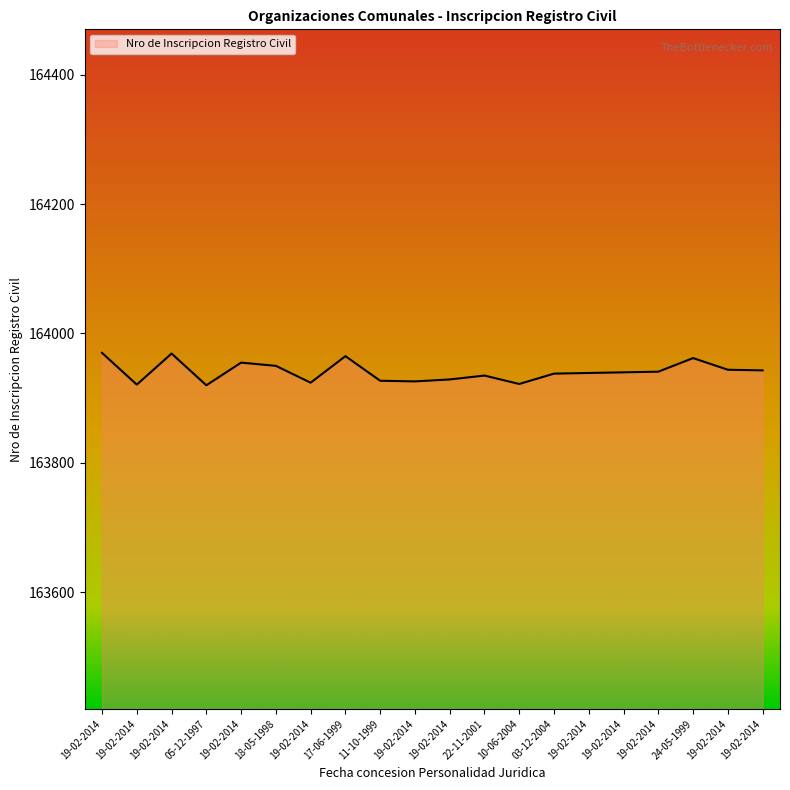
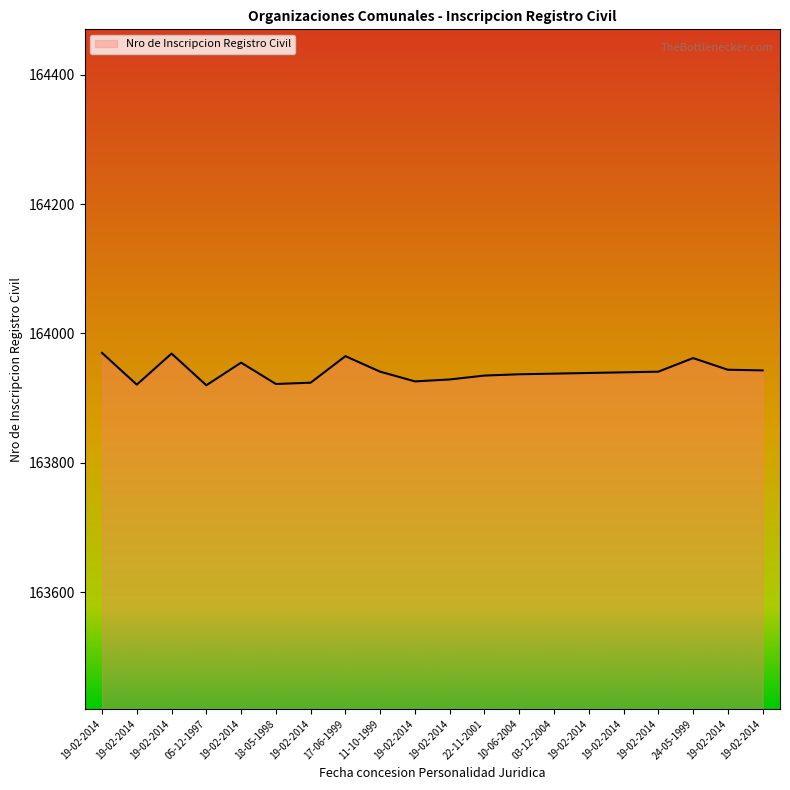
  {
    "05-12-1997": 163920,
-   "18-05-1998": 163950,
+   "18-05-1998": 163920,
    "17-06-1999": 163970,
-   "11-10-1999": 163930,
+   "11-10-1999": 163940,
    "22-11-2001": 163940,
-   "10-06-2004": 163920,
+   "10-06-2004": 163940,
    "03-12-2004": 163940,
    "24-05-1999": 163960
  }
